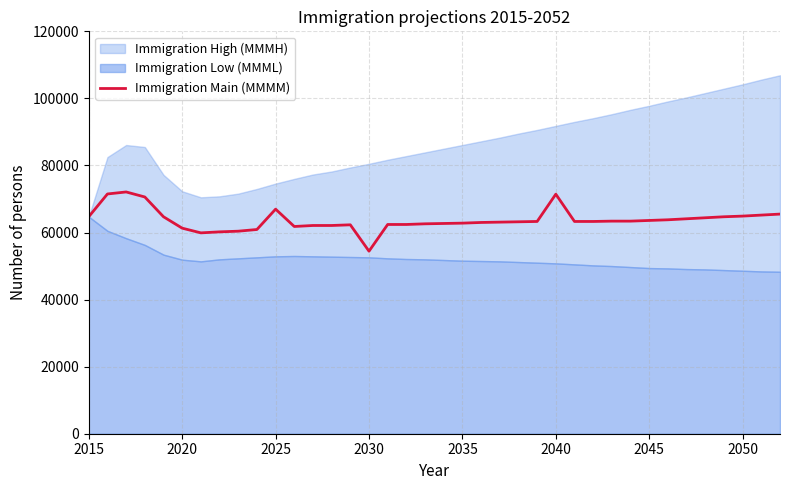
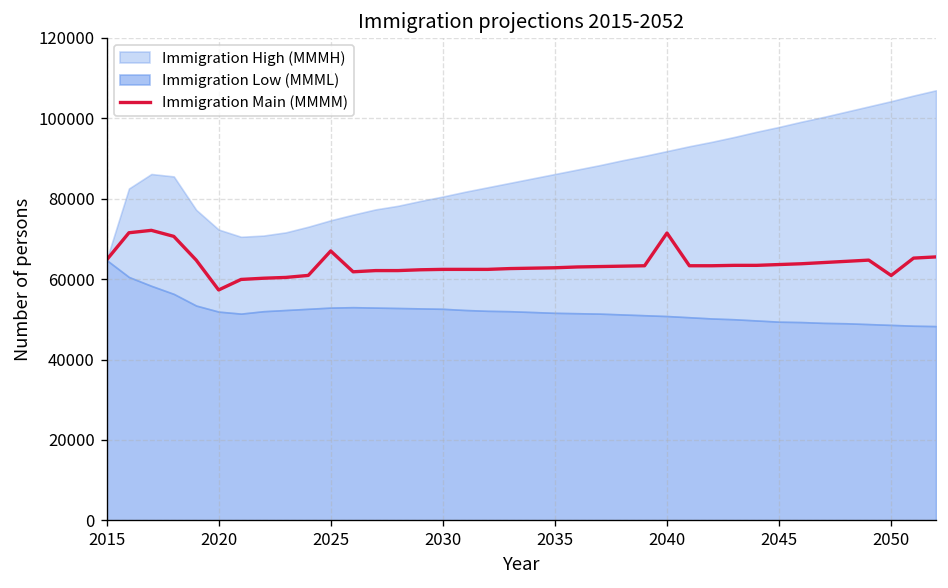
  {
    "Immigration Main (MMMM)": {
-     "2020": 61000,
+     "2020": 57000,
      "2025": 67000,
-     "2030": 54000,
+     "2030": 62000,
      "2035": 63000,
      "2040": 71000,
      "2045": 64000,
-     "2050": 65000
+     "2050": 61000
    }
  }
